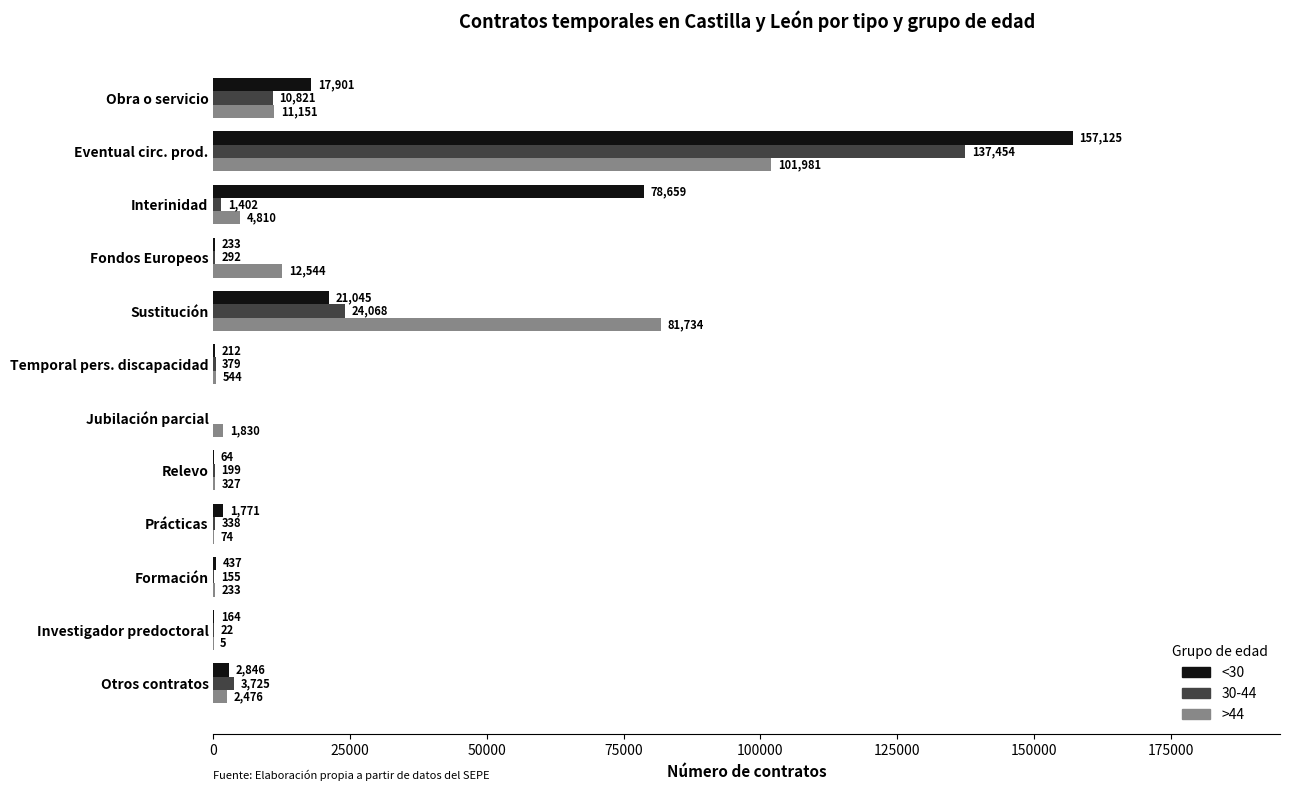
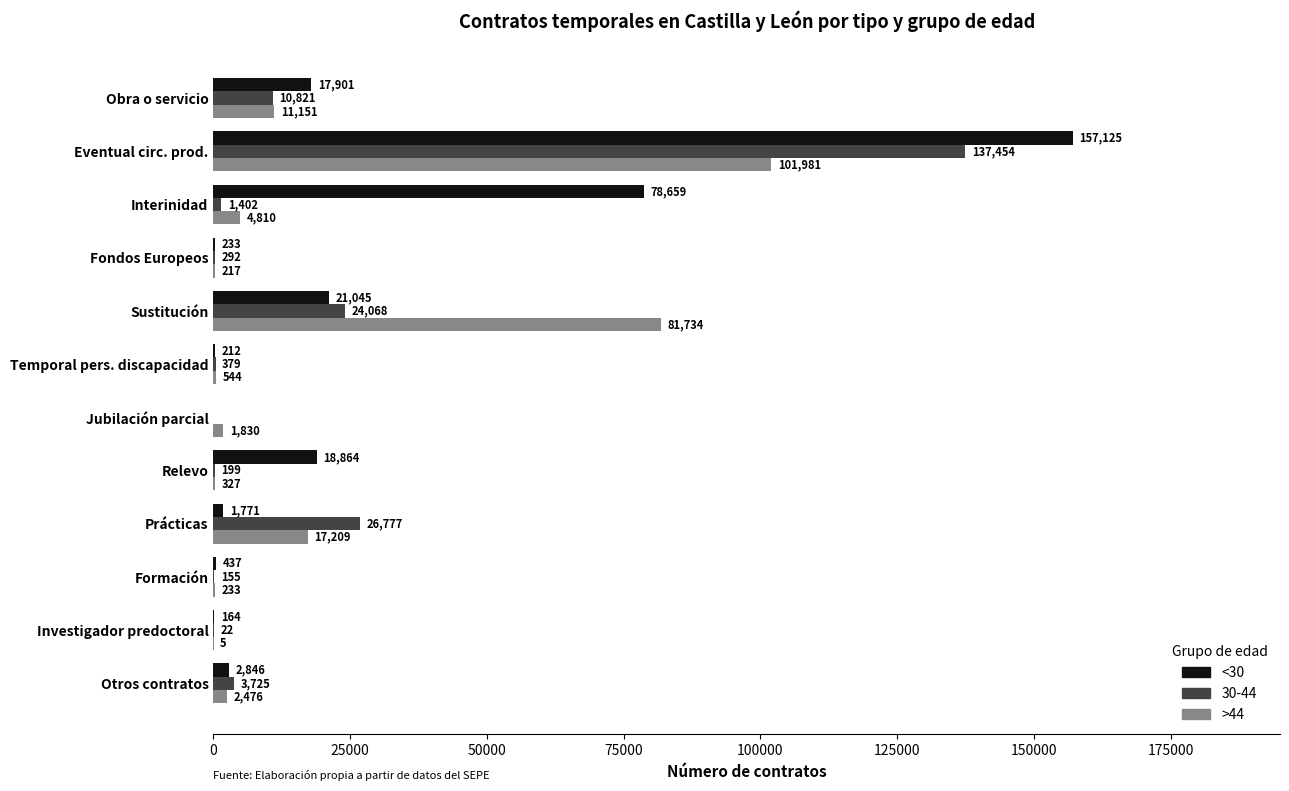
  {
    "<30": {
      "Obra o servicio": "17,901",
      "Eventual circ. prod.": "157,125",
      "Interinidad": "78,659",
      "Fondos Europeos": "233",
      "Sustitución": "21,045",
      "Temporal pers. discapacidad": "212",
-     "Relevo": "64",
+     "Relevo": "18,864",
      "Prácticas": "1,771",
      "Formación": "437",
      "Investigador predoctoral": "164",
      "Otros contratos": "2,846"
    },
    "30-44": {
      "Obra o servicio": "10,821",
      "Eventual circ. prod.": "137,454",
      "Interinidad": "1,402",
      "Fondos Europeos": "292",
      "Sustitución": "24,068",
      "Temporal pers. discapacidad": "379",
      "Relevo": "199",
-     "Prácticas": "338",
+     "Prácticas": "26,777",
      "Formación": "155",
      "Investigador predoctoral": "22",
      "Otros contratos": "3,725"
    },
    ">44": {
      "Obra o servicio": "11,151",
      "Eventual circ. prod.": "101,981",
      "Interinidad": "4,810",
-     "Fondos Europeos": "12,544",
+     "Fondos Europeos": "217",
      "Sustitución": "81,734",
      "Temporal pers. discapacidad": "544",
      "Jubilación parcial": "1,830",
      "Relevo": "327",
-     "Prácticas": "74",
+     "Prácticas": "17,209",
      "Formación": "233",
      "Investigador predoctoral": "5",
      "Otros contratos": "2,476"
    }
  }
